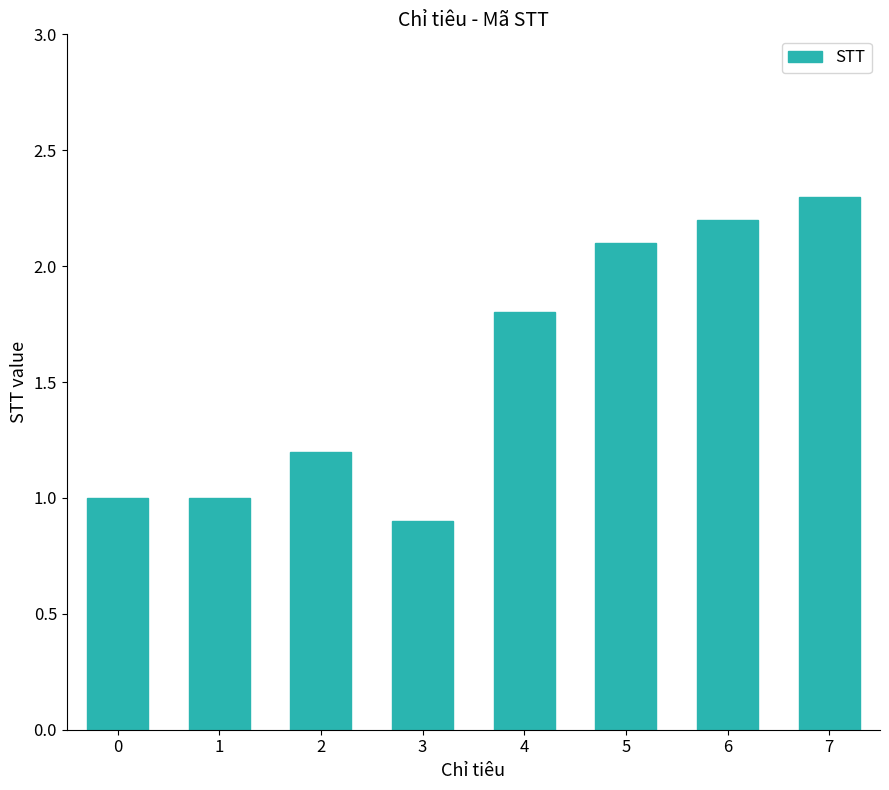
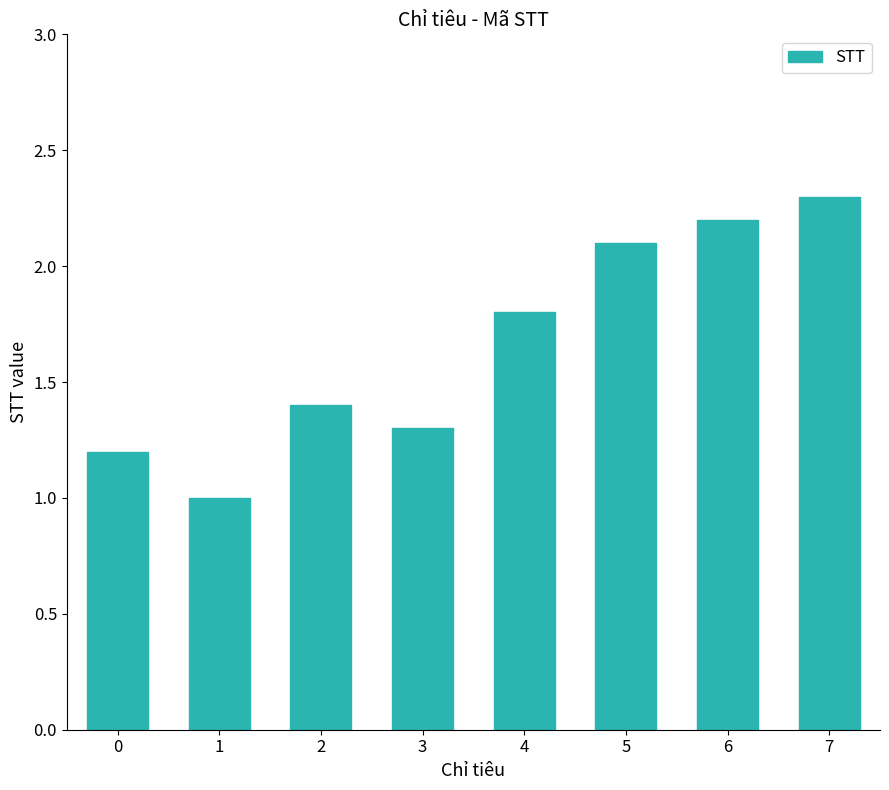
  {
-   "0": 1.0,
+   "0": 1.2,
    "1": 1.0,
-   "2": 1.2,
-   "3": 0.9,
+   "2": 1.4,
+   "3": 1.3,
    "4": 1.8,
    "5": 2.1,
    "6": 2.2,
    "7": 2.3
  }
